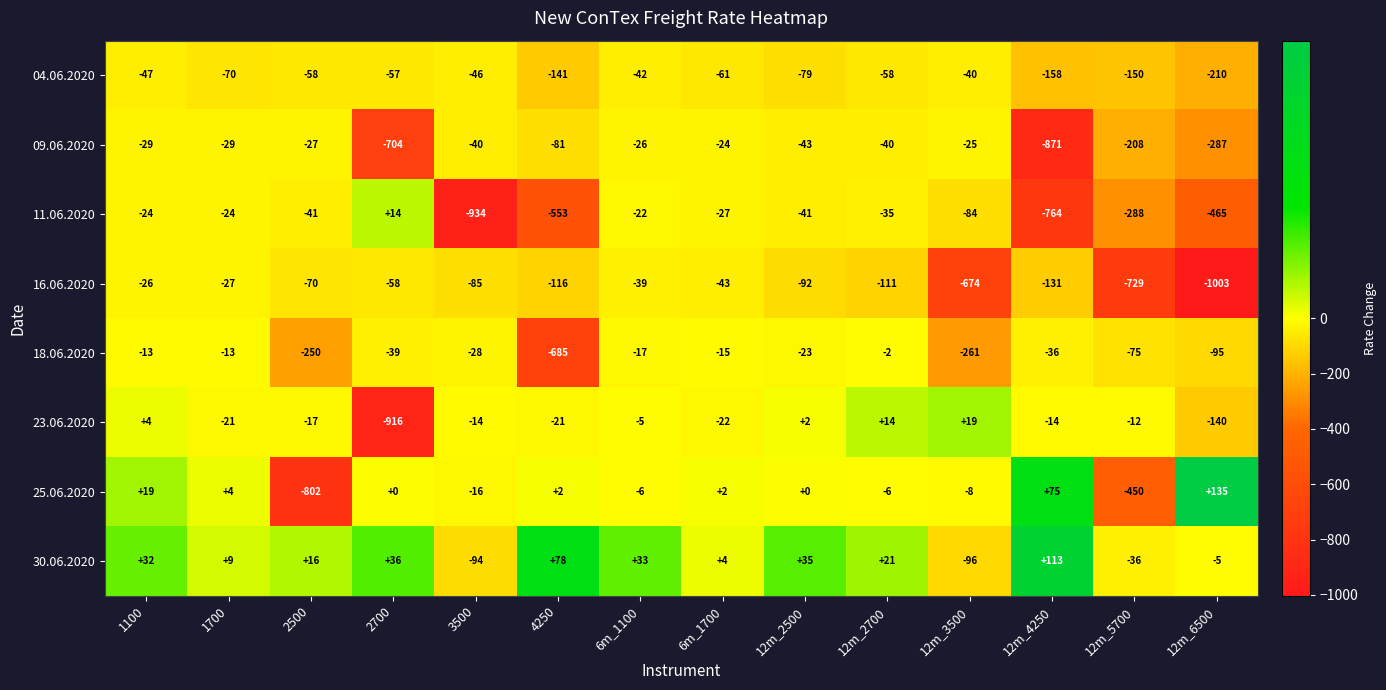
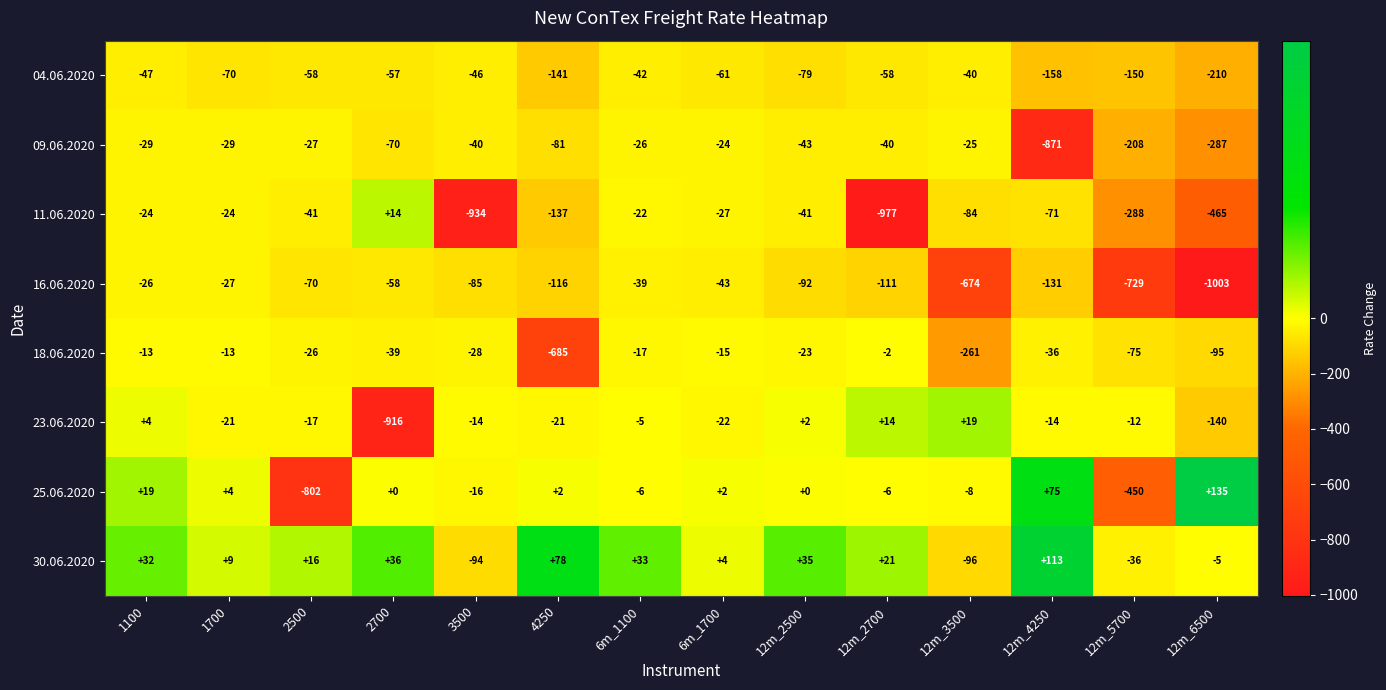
  {
    "04.06.2020": {
      "1100": "-47",
      "1700": "-70",
      "2500": "-58",
      "2700": "-57",
      "3500": "-46",
      "4250": "-141",
      "6m_1100": "-42",
      "6m_1700": "-61",
      "12m_2500": "-79",
      "12m_2700": "-58",
      "12m_3500": "-40",
      "12m_4250": "-158",
      "12m_5700": "-150",
      "12m_6500": "-210"
    },
    "09.06.2020": {
      "1100": "-29",
      "1700": "-29",
      "2500": "-27",
-     "2700": "-704",
+     "2700": "-70",
      "3500": "-40",
      "4250": "-81",
      "6m_1100": "-26",
      "6m_1700": "-24",
      "12m_2500": "-43",
      "12m_2700": "-40",
      "12m_3500": "-25",
      "12m_4250": "-871",
      "12m_5700": "-208",
      "12m_6500": "-287"
    },
    "11.06.2020": {
      "1100": "-24",
      "1700": "-24",
      "2500": "-41",
      "2700": "+14",
      "3500": "-934",
-     "4250": "-553",
+     "4250": "-137",
      "6m_1100": "-22",
      "6m_1700": "-27",
      "12m_2500": "-41",
-     "12m_2700": "-35",
+     "12m_2700": "-977",
      "12m_3500": "-84",
-     "12m_4250": "-764",
+     "12m_4250": "-71",
      "12m_5700": "-288",
      "12m_6500": "-465"
    },
    "16.06.2020": {
      "1100": "-26",
      "1700": "-27",
      "2500": "-70",
      "2700": "-58",
      "3500": "-85",
      "4250": "-116",
      "6m_1100": "-39",
      "6m_1700": "-43",
      "12m_2500": "-92",
      "12m_2700": "-111",
      "12m_3500": "-674",
      "12m_4250": "-131",
      "12m_5700": "-729",
      "12m_6500": "-1003"
    },
    "18.06.2020": {
      "1100": "-13",
      "1700": "-13",
-     "2500": "-250",
+     "2500": "-26",
      "2700": "-39",
      "3500": "-28",
      "4250": "-685",
      "6m_1100": "-17",
      "6m_1700": "-15",
      "12m_2500": "-23",
      "12m_2700": "-2",
      "12m_3500": "-261",
      "12m_4250": "-36",
      "12m_5700": "-75",
      "12m_6500": "-95"
    },
    "23.06.2020": {
      "1100": "+4",
      "1700": "-21",
      "2500": "-17",
      "2700": "-916",
      "3500": "-14",
      "4250": "-21",
      "6m_1100": "-5",
      "6m_1700": "-22",
      "12m_2500": "+2",
      "12m_2700": "+14",
      "12m_3500": "+19",
      "12m_4250": "-14",
      "12m_5700": "-12",
      "12m_6500": "-140"
    },
    "25.06.2020": {
      "1100": "+19",
      "1700": "+4",
      "2500": "-802",
      "2700": "+0",
      "3500": "-16",
      "4250": "+2",
      "6m_1100": "-6",
      "6m_1700": "+2",
      "12m_2500": "+0",
      "12m_2700": "-6",
      "12m_3500": "-8",
      "12m_4250": "+75",
      "12m_5700": "-450",
      "12m_6500": "+135"
    },
    "30.06.2020": {
      "1100": "+32",
      "1700": "+9",
      "2500": "+16",
      "2700": "+36",
      "3500": "-94",
      "4250": "+78",
      "6m_1100": "+33",
      "6m_1700": "+4",
      "12m_2500": "+35",
      "12m_2700": "+21",
      "12m_3500": "-96",
      "12m_4250": "+113",
      "12m_5700": "-36",
      "12m_6500": "-5"
    }
  }
